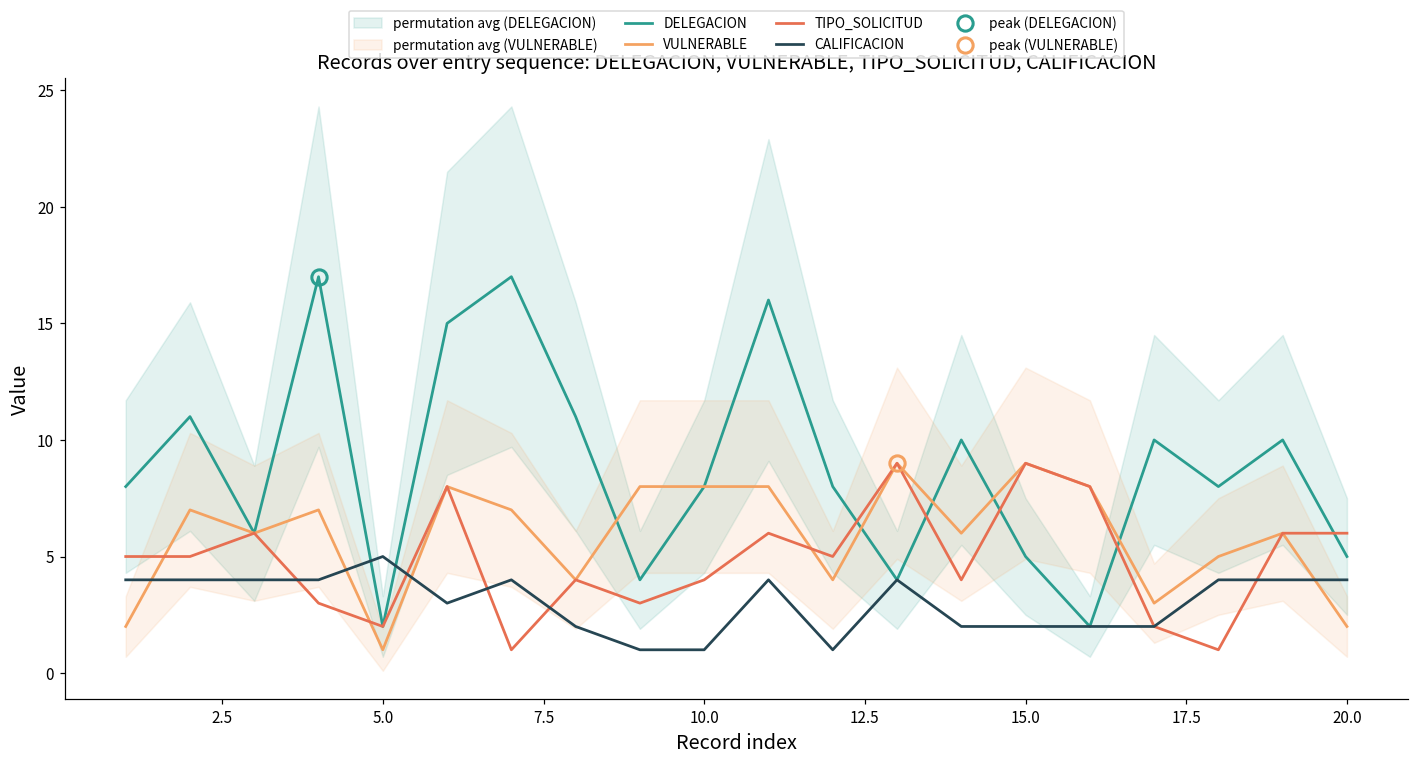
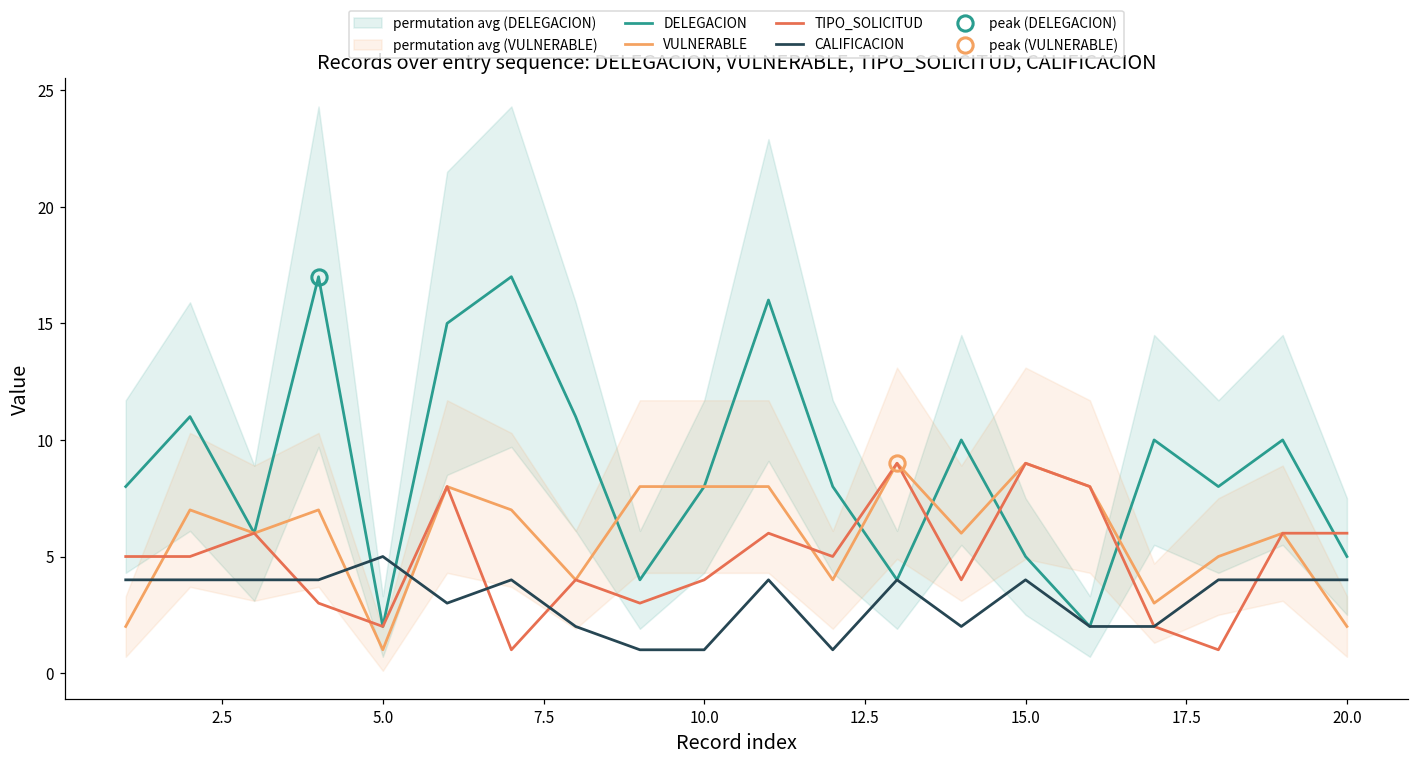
  {
    "CALIFICACION": {
      "5.0": 5,
      "10.0": 1,
-     "15.0": 2,
+     "15.0": 4,
      "20.0": 4
    }
  }
